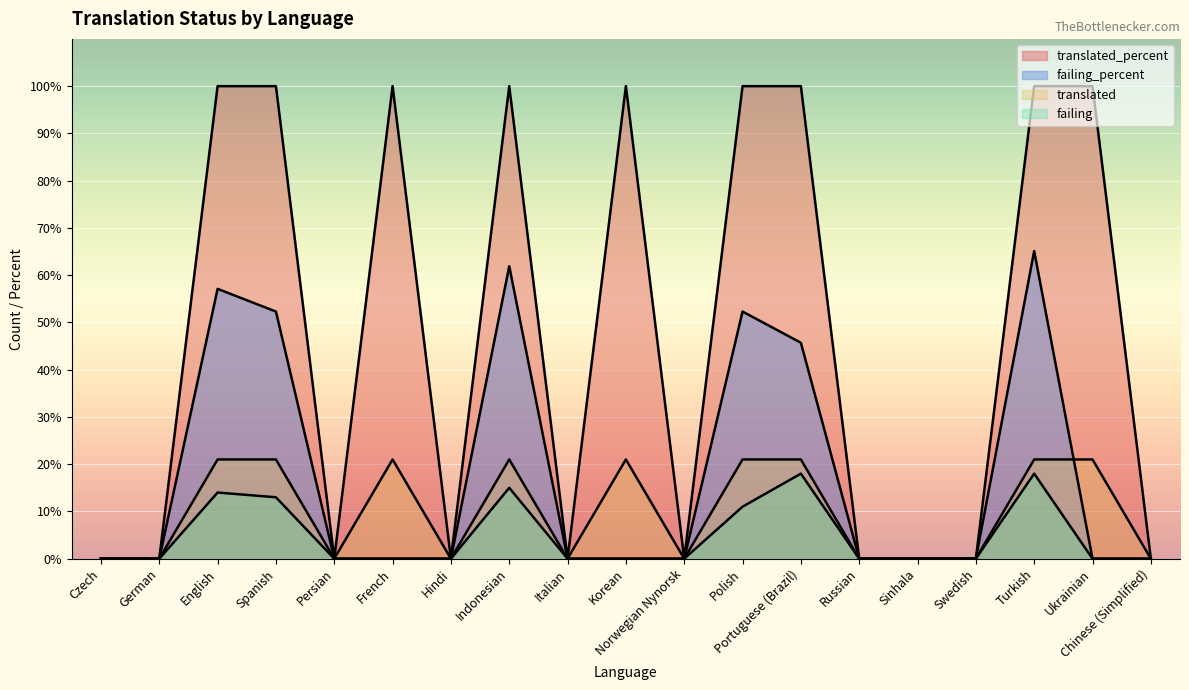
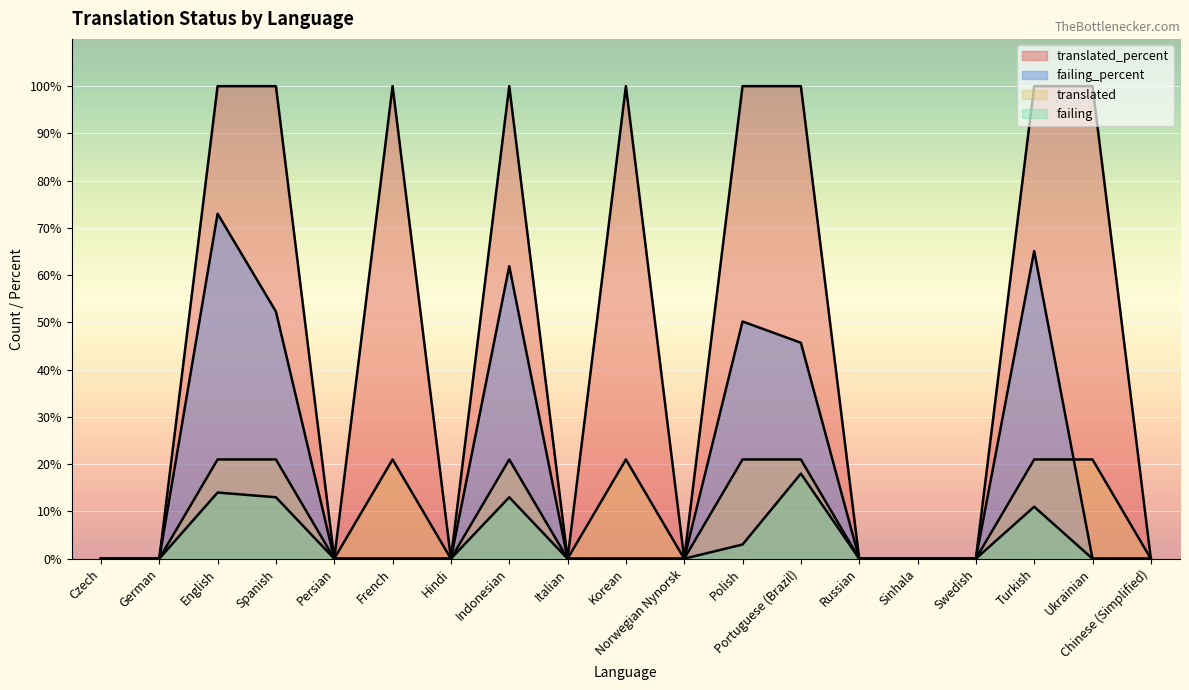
  {
    "translated_percent": {
      "English": "100%",
      "Spanish": "100%",
      "French": "100%",
      "Indonesian": "100%",
      "Korean": "100%",
      "Polish": "100%",
      "Portuguese (Brazil)": "100%"
    },
    "failing_percent": {
-     "English": "57%",
+     "English": "73%",
      "Spanish": "52%",
      "Indonesian": "62%",
-     "Polish": "52%",
+     "Polish": "50%",
      "Portuguese (Brazil)": "46%",
      "Turkish": "65%"
    },
    "translated": {
      "English": "21%",
      "Spanish": "21%",
      "French": "21%",
      "Indonesian": "21%",
      "Korean": "21%",
      "Polish": "21%",
      "Portuguese (Brazil)": "21%",
      "Turkish": "21%",
      "Ukrainian": "21%"
    },
    "failing": {
      "English": "14%",
      "Spanish": "13%",
-     "Indonesian": "15%",
-     "Polish": "11%",
+     "Indonesian": "13%",
+     "Polish": "3%",
      "Portuguese (Brazil)": "18%",
-     "Turkish": "18%"
+     "Turkish": "11%"
    }
  }
